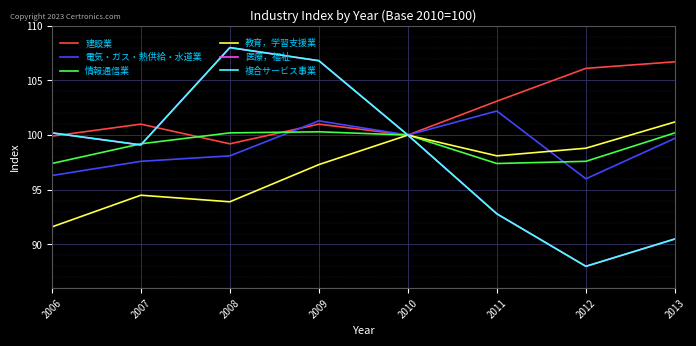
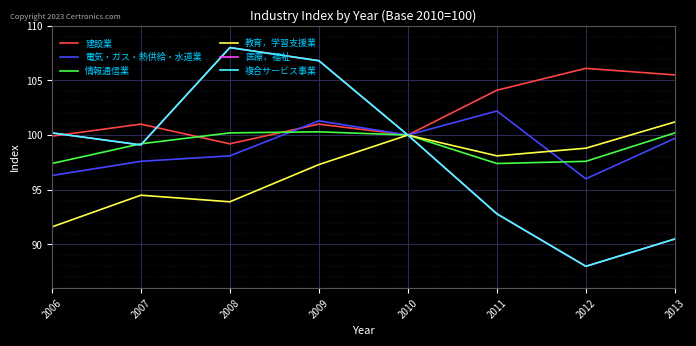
  {
    "建設業": {
      "2006": 99.9,
      "2007": 101.0,
      "2008": 99.2,
      "2009": 101.0,
-     "2011": 103.1,
+     "2011": 104.1,
      "2012": 106.1,
-     "2013": 106.7
+     "2013": 105.5
    },
    "電気・ガス・熱供給・水道業": {
      "2006": 96.3,
      "2007": 97.6,
      "2008": 98.1,
      "2009": 101.3,
      "2011": 102.2,
      "2012": 96.0,
      "2013": 99.7
    },
    "情報通信業": {
      "2006": 97.4,
      "2008": 100.2,
      "2009": 100.3,
      "2011": 97.4,
      "2012": 97.6,
      "2013": 100.2
    },
    "教育，学習支援業": {
      "2006": 91.6,
      "2007": 94.5,
      "2008": 93.9,
      "2009": 97.3,
      "2011": 98.1,
      "2012": 98.8,
      "2013": 101.2
    },
    "複合サービス事業": {
      "2006": 100.2,
      "2008": 108.0,
      "2009": 106.8,
      "2011": 92.8,
      "2012": 88.0,
      "2013": 90.5
    }
  }
